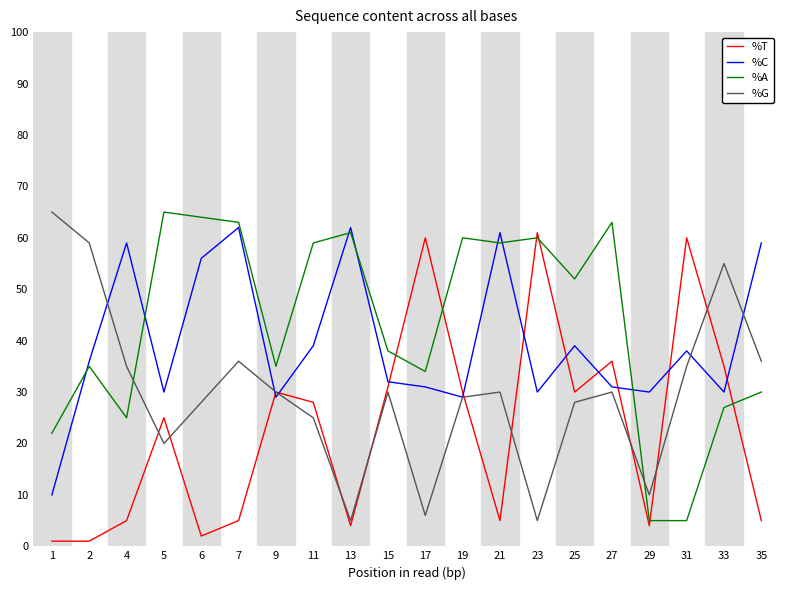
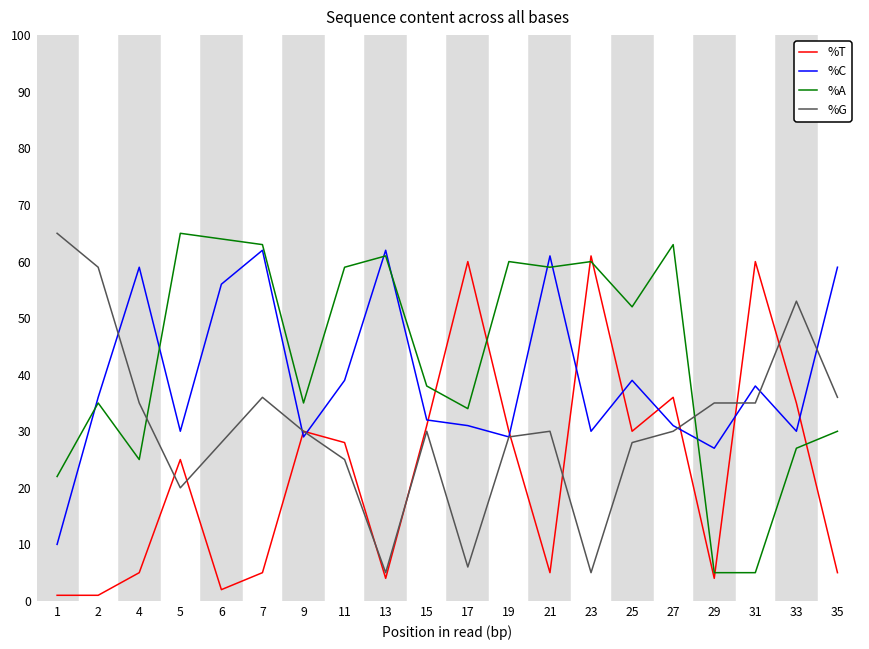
  {
    "%T": {
      "1": 1,
      "2": 1,
      "4": 5,
      "5": 25,
      "6": 2,
      "7": 5,
      "11": 28,
      "13": 4,
      "15": 31,
      "17": 60,
      "19": 30,
      "21": 5,
      "23": 61,
      "25": 30,
      "27": 36,
      "29": 4,
      "31": 60,
      "33": 35,
      "35": 5
    },
    "%C": {
      "1": 10,
      "2": 36,
      "4": 59,
      "5": 30,
      "6": 56,
      "7": 62,
      "9": 29,
      "11": 39,
      "13": 62,
      "15": 32,
      "17": 31,
      "21": 61,
      "23": 30,
      "25": 39,
      "27": 31,
-     "29": 30,
+     "29": 27,
      "31": 38,
      "33": 30,
      "35": 59
    },
    "%A": {
      "1": 22,
      "2": 35,
      "4": 25,
      "5": 65,
      "6": 64,
      "7": 63,
      "9": 35,
      "11": 59,
      "13": 61,
      "15": 38,
      "17": 34,
      "19": 60,
      "21": 59,
      "23": 60,
      "25": 52,
      "27": 63,
      "29": 5,
      "31": 5,
      "33": 27,
      "35": 30
    },
    "%G": {
      "1": 65,
      "2": 59,
      "4": 35,
      "5": 20,
      "6": 28,
      "7": 36,
      "11": 25,
      "13": 5,
      "15": 30,
      "17": 6,
      "21": 30,
      "23": 5,
      "25": 28,
      "27": 30,
-     "29": 10,
+     "29": 35,
      "31": 35,
-     "33": 55,
+     "33": 53,
      "35": 36
    }
  }
